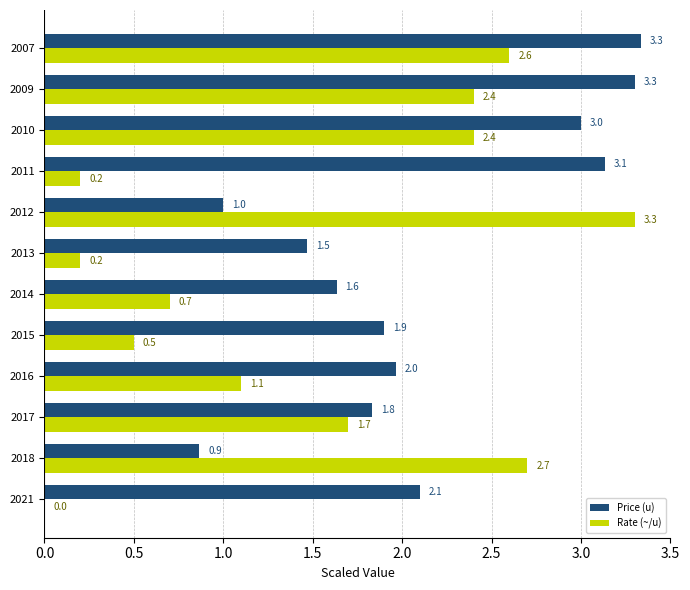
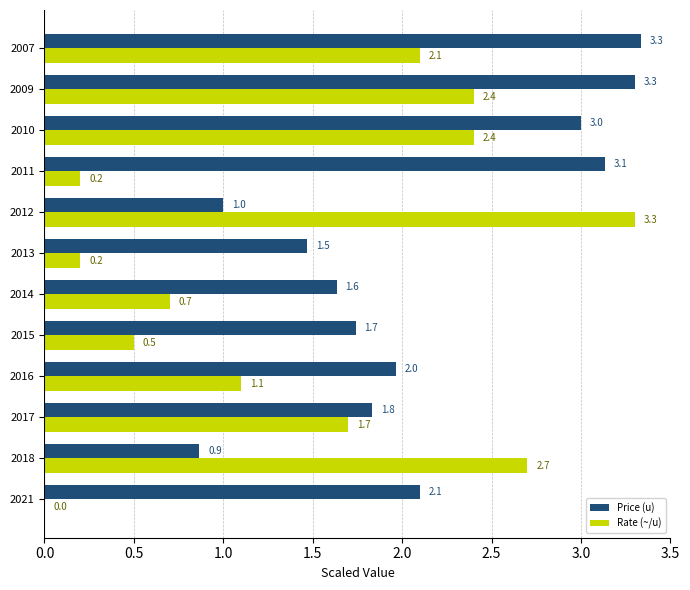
  {
    "Price (u)": {
      "2007": 3.3,
      "2009": 3.3,
      "2010": 3.0,
      "2011": 3.1,
      "2012": 1.0,
      "2013": 1.5,
      "2014": 1.6,
-     "2015": 1.9,
+     "2015": 1.7,
      "2016": 2.0,
      "2017": 1.8,
      "2018": 0.9,
      "2021": 2.1
    },
    "Rate (~/u)": {
-     "2007": 2.6,
+     "2007": 2.1,
      "2009": 2.4,
      "2010": 2.4,
      "2011": 0.2,
      "2012": 3.3,
      "2013": 0.2,
      "2014": 0.7,
      "2015": 0.5,
      "2016": 1.1,
      "2017": 1.7,
      "2018": 2.7,
      "2021": 0.0
    }
  }
